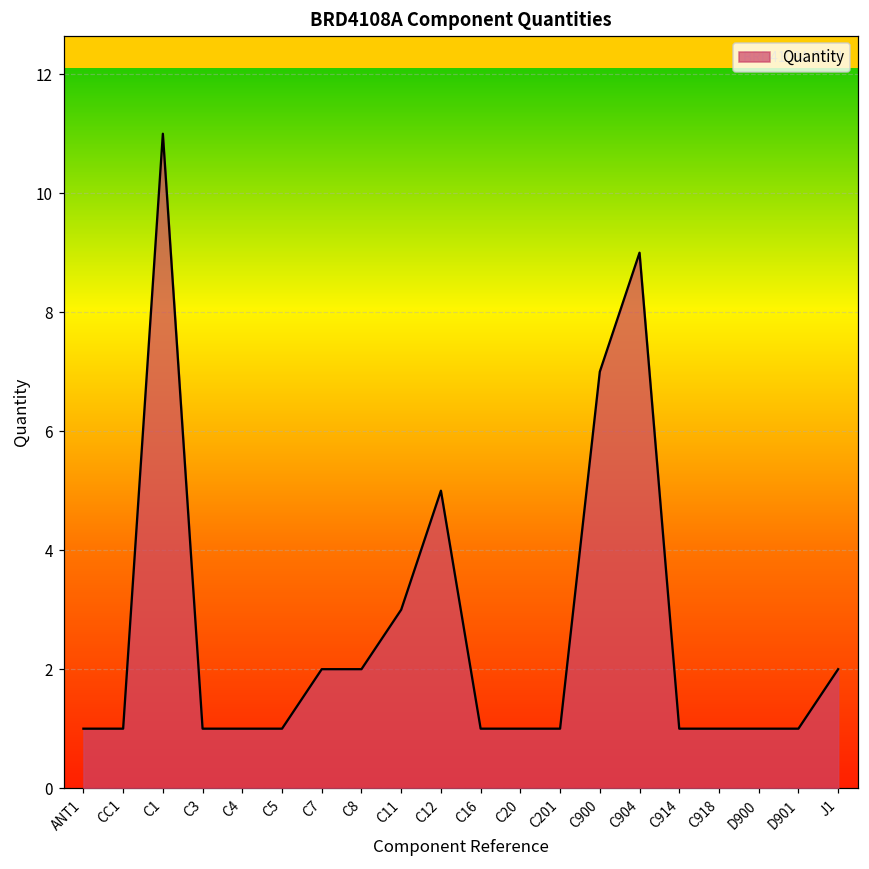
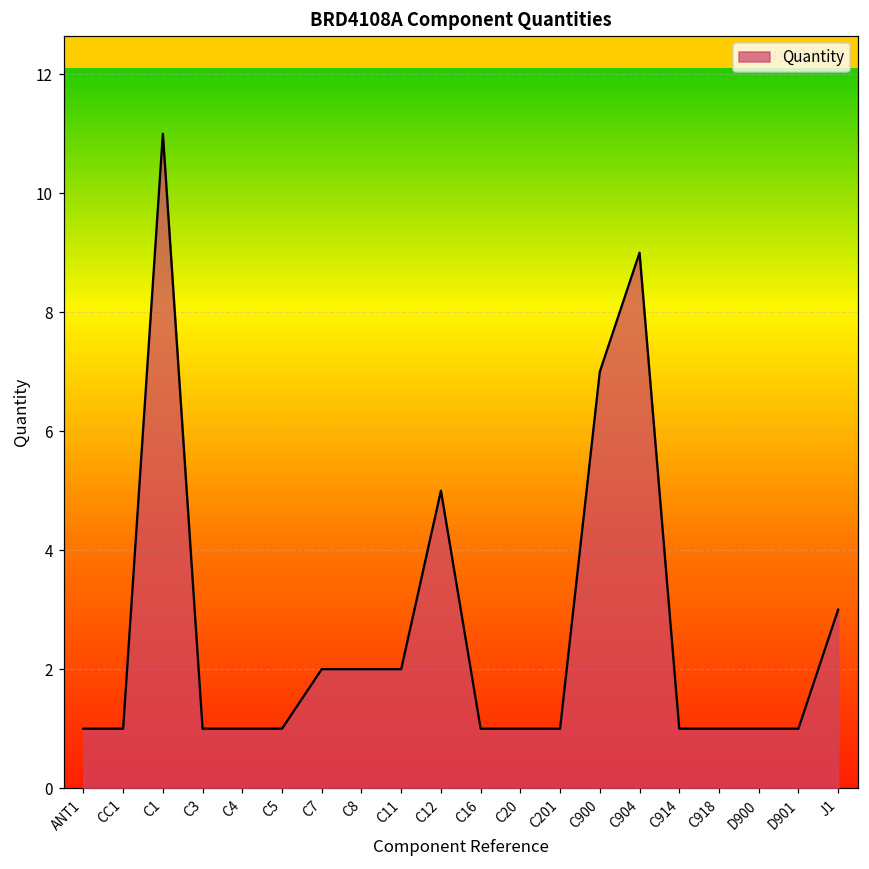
  {
    "ANT1": 1,
    "CC1": 1,
    "C1": 11,
    "C3": 1,
    "C4": 1,
    "C5": 1,
    "C7": 2,
    "C8": 2,
-   "C11": 3,
+   "C11": 2,
    "C12": 5,
    "C16": 1,
    "C20": 1,
    "C201": 1,
    "C900": 7,
    "C904": 9,
    "C914": 1,
    "C918": 1,
    "D900": 1,
    "D901": 1,
-   "J1": 2
+   "J1": 3
  }
